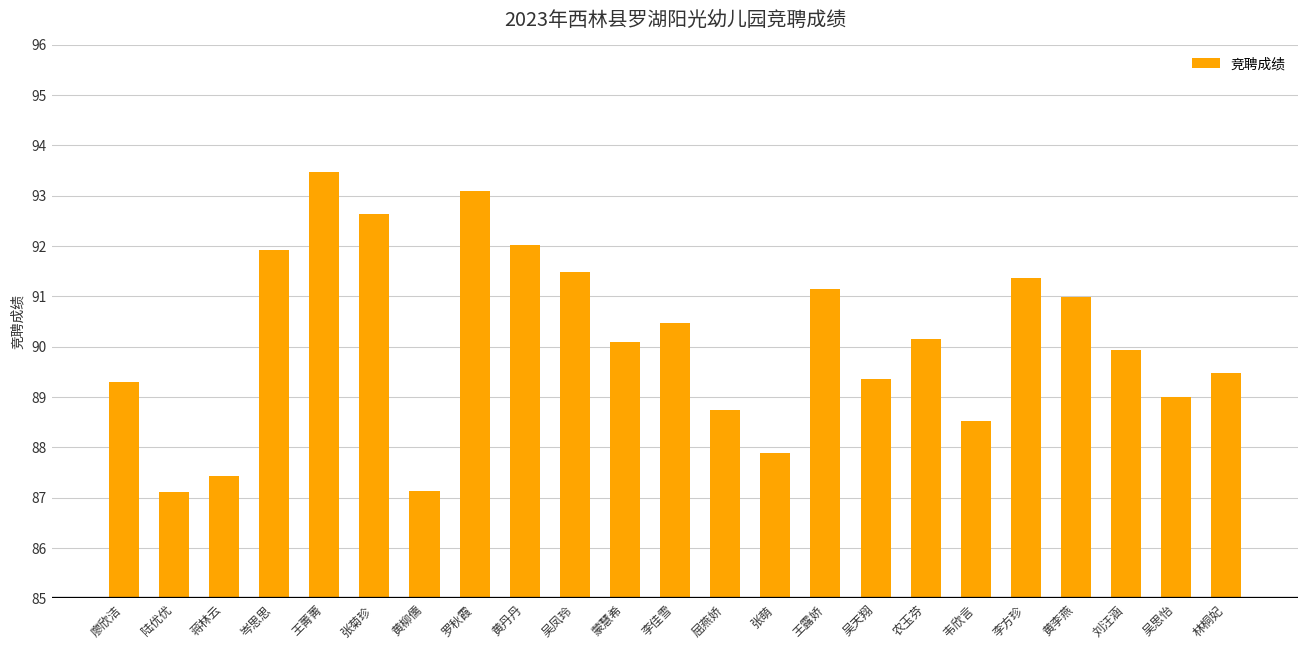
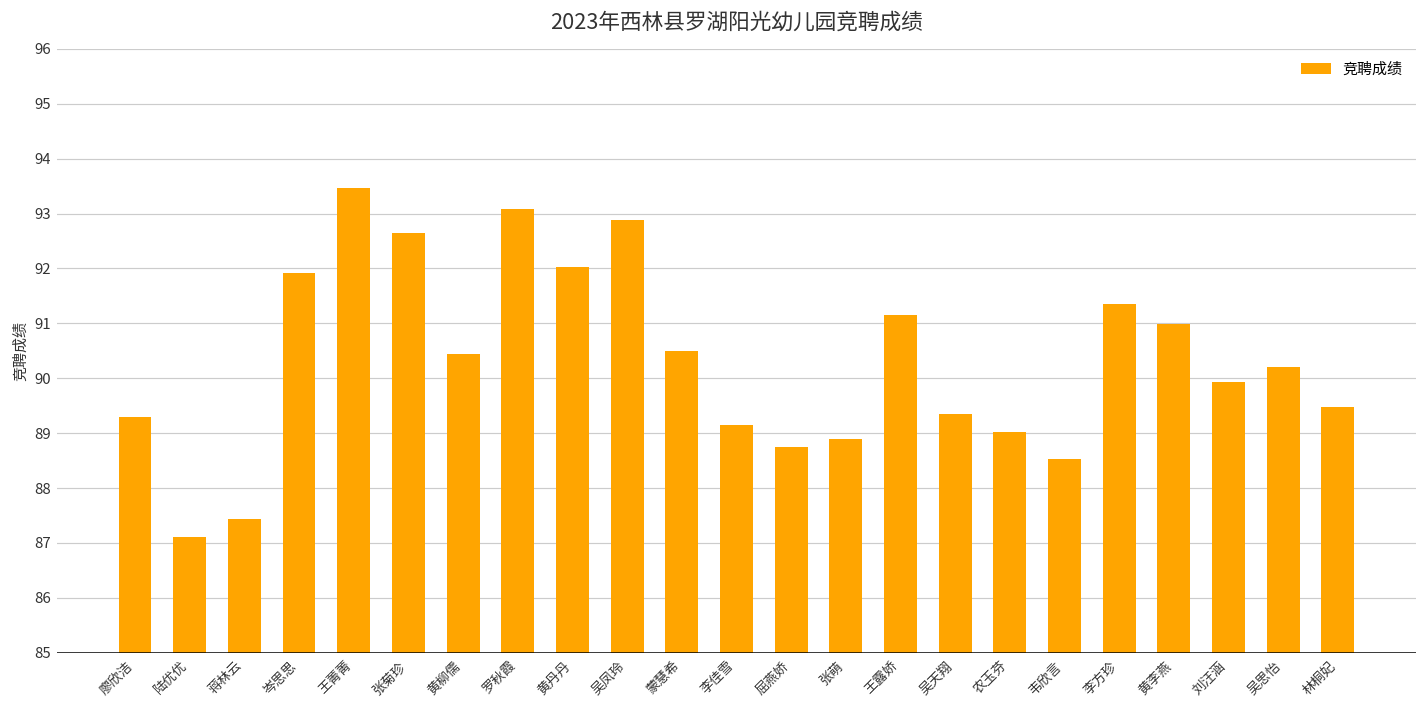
  {
    "廖欣洁": 89.3,
    "陆优优": 87.1,
    "蒋林云": 87.4,
    "岑思思": 91.9,
    "王菁菁": 93.5,
    "张菊珍": 92.6,
-   "黄柳儒": 87.1,
+   "黄柳儒": 90.4,
    "罗秋霞": 93.1,
    "黄丹丹": 92.0,
-   "吴凤玲": 91.5,
-   "蒙慧希": 90.1,
-   "李佳雪": 90.5,
+   "吴凤玲": 92.9,
+   "蒙慧希": 90.5,
+   "李佳雪": 89.1,
    "屈燕娇": 88.8,
-   "张萌": 87.9,
+   "张萌": 88.9,
    "王露娇": 91.2,
    "吴天翔": 89.4,
-   "农玉芬": 90.2,
+   "农玉芬": 89.0,
    "韦欣言": 88.5,
    "李方珍": 91.4,
    "黄李燕": 91.0,
    "刘汪涵": 89.9,
-   "吴思怡": 89.0,
+   "吴思怡": 90.2,
    "林桐妃": 89.5
  }
